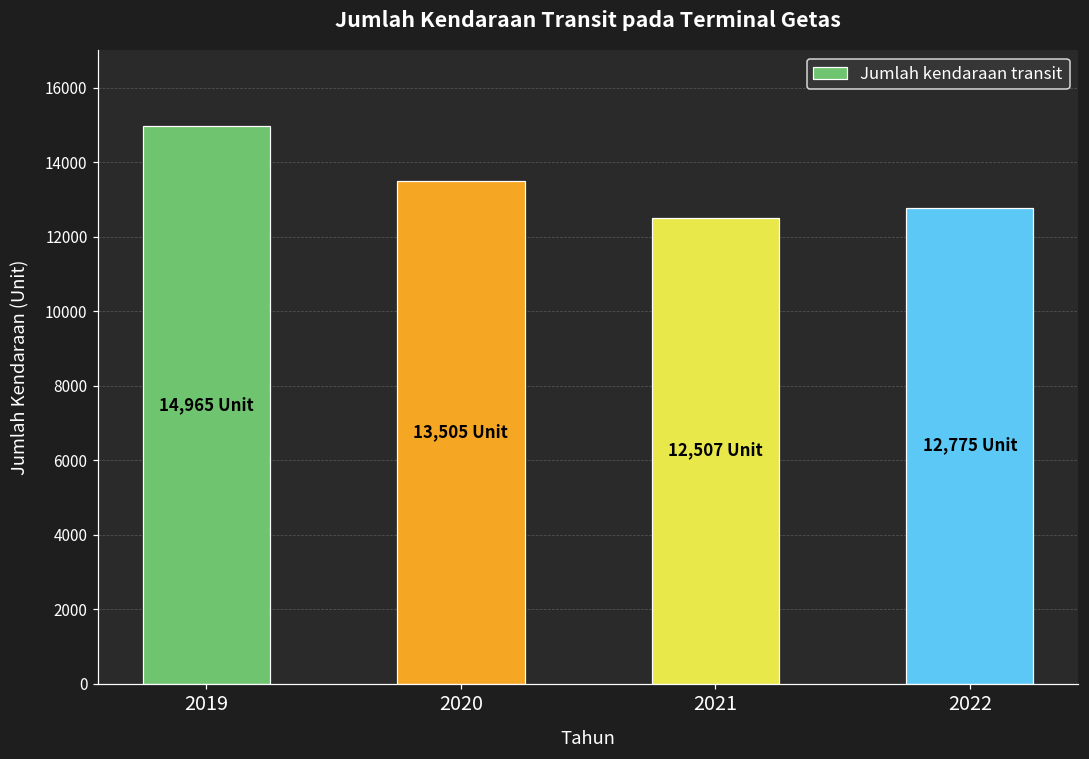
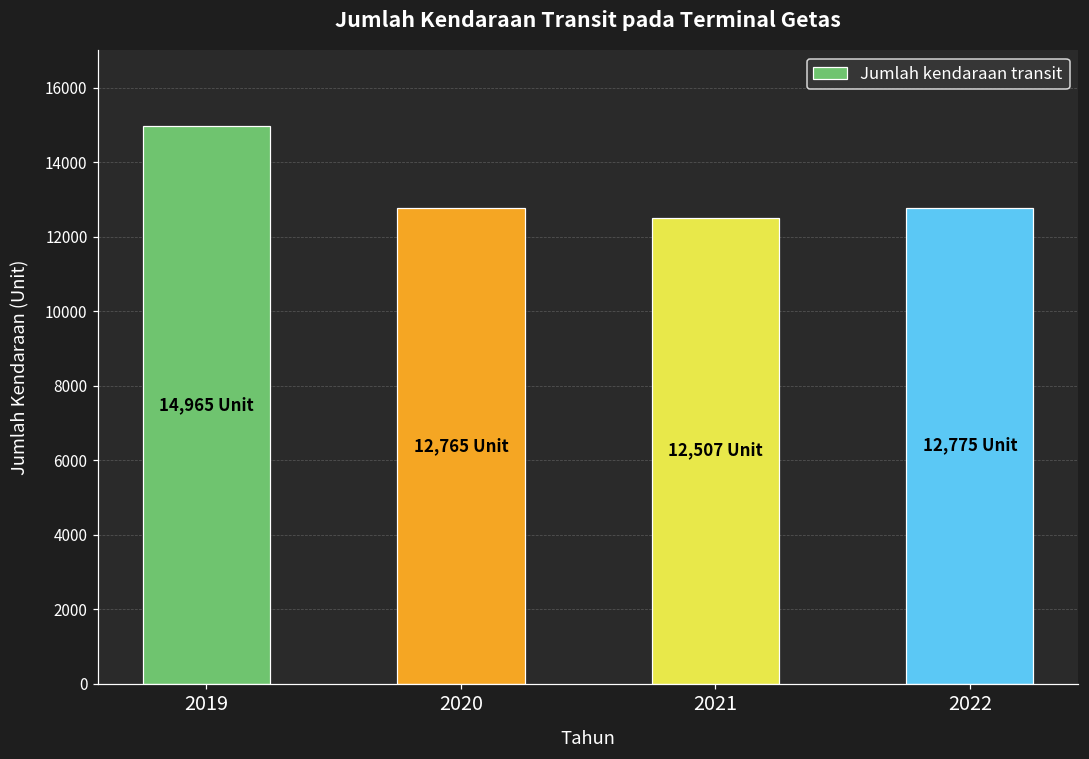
  {
    "2019": "14,965",
-   "2020": "13,505",
+   "2020": "12,765",
    "2021": "12,507",
    "2022": "12,775"
  }
